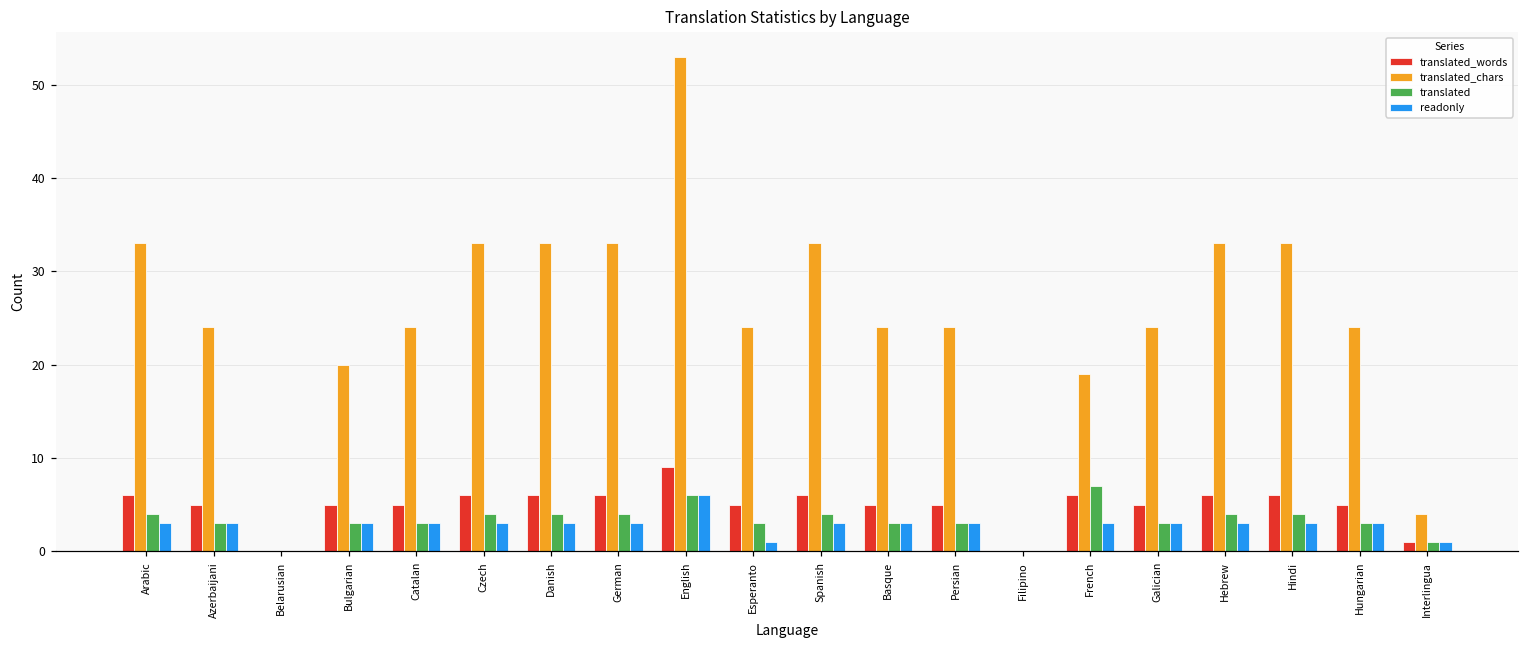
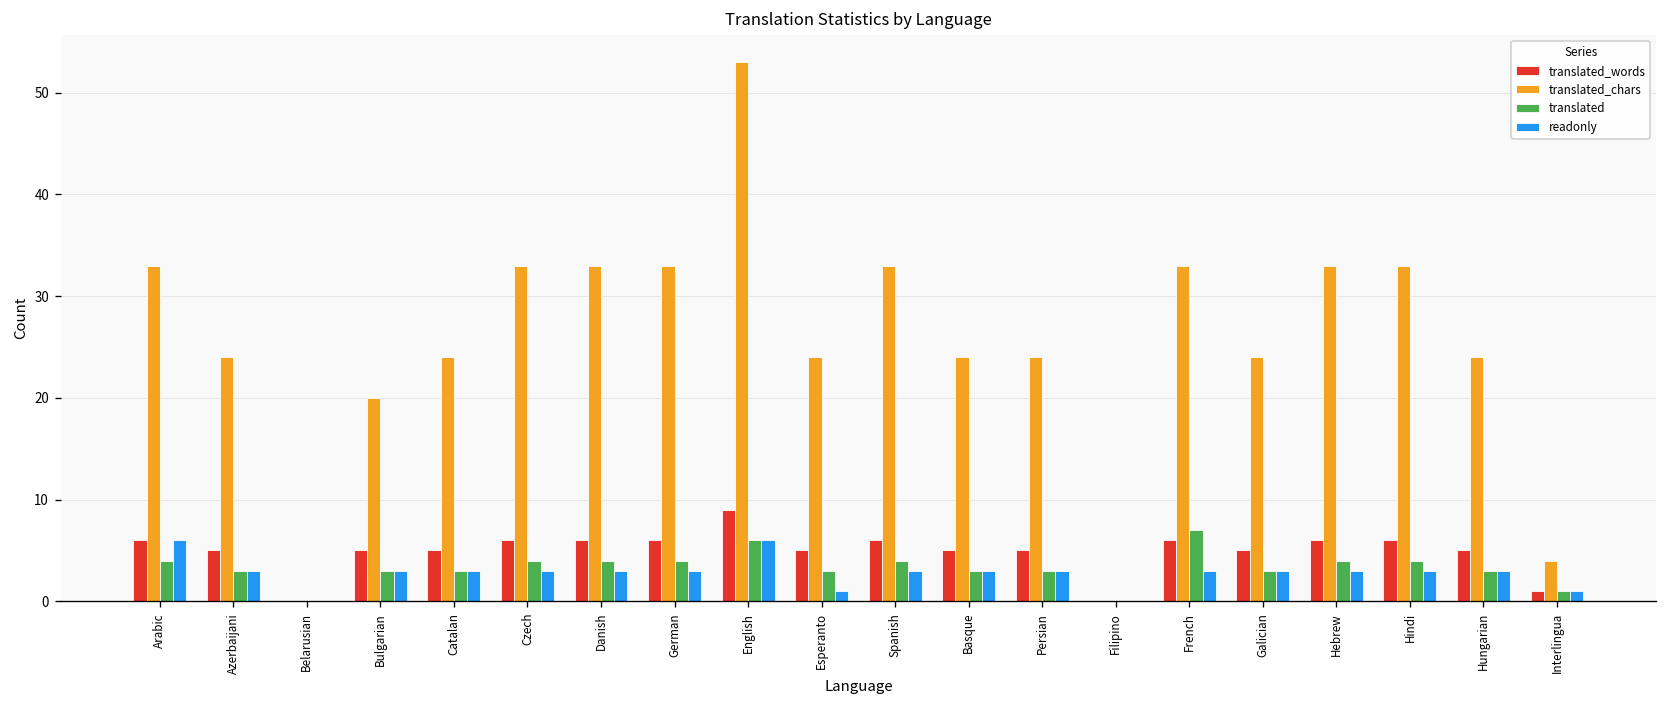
  {
    "translated_words": {
      "Arabic": 6,
      "Azerbaijani": 5,
      "Belarusian": 0,
      "Bulgarian": 5,
      "Catalan": 5,
      "Czech": 6,
      "Danish": 6,
      "German": 6,
      "English": 9,
      "Esperanto": 5,
      "Spanish": 6,
      "Basque": 5,
      "Persian": 5,
      "Filipino": 0,
      "French": 6,
      "Galician": 5,
      "Hebrew": 6,
      "Hindi": 6,
      "Hungarian": 5,
      "Interlingua": 1
    },
    "translated_chars": {
      "Arabic": 33,
      "Azerbaijani": 24,
      "Belarusian": 0,
      "Bulgarian": 20,
      "Catalan": 24,
      "Czech": 33,
      "Danish": 33,
      "German": 33,
      "English": 53,
      "Esperanto": 24,
      "Spanish": 33,
      "Basque": 24,
      "Persian": 24,
      "Filipino": 0,
-     "French": 19,
+     "French": 33,
      "Galician": 24,
      "Hebrew": 33,
      "Hindi": 33,
      "Hungarian": 24,
      "Interlingua": 4
    },
    "translated": {
      "Arabic": 4,
      "Azerbaijani": 3,
      "Belarusian": 0,
      "Bulgarian": 3,
      "Catalan": 3,
      "Czech": 4,
      "Danish": 4,
      "German": 4,
      "English": 6,
      "Esperanto": 3,
      "Spanish": 4,
      "Basque": 3,
      "Persian": 3,
      "Filipino": 0,
      "French": 7,
      "Galician": 3,
      "Hebrew": 4,
      "Hindi": 4,
      "Hungarian": 3,
      "Interlingua": 1
    },
    "readonly": {
-     "Arabic": 3,
+     "Arabic": 6,
      "Azerbaijani": 3,
      "Belarusian": 0,
      "Bulgarian": 3,
      "Catalan": 3,
      "Czech": 3,
      "Danish": 3,
      "German": 3,
      "English": 6,
      "Esperanto": 1,
      "Spanish": 3,
      "Basque": 3,
      "Persian": 3,
      "Filipino": 0,
      "French": 3,
      "Galician": 3,
      "Hebrew": 3,
      "Hindi": 3,
      "Hungarian": 3,
      "Interlingua": 1
    }
  }
